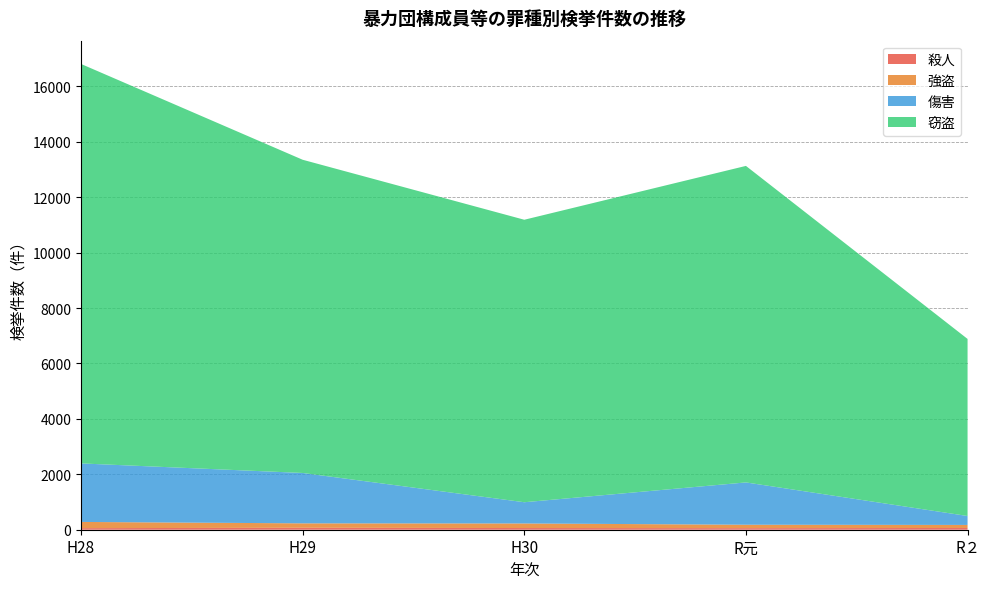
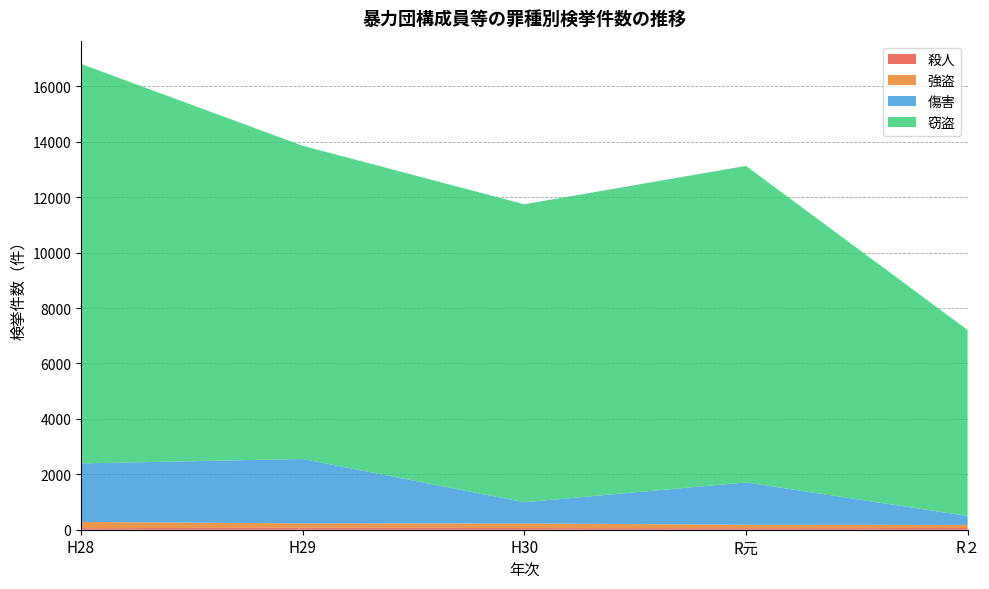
  {
    "傷害": {
      "H28": 2100,
-     "H29": 1800,
+     "H29": 2300,
      "H30": 800,
      "R元": 1500,
      "R２": 300
    },
    "窃盗": {
      "H28": 14400,
      "H29": 11300,
-     "H30": 10200,
+     "H30": 10800,
      "R元": 11400,
-     "R２": 6400
+     "R２": 6700
    }
  }
